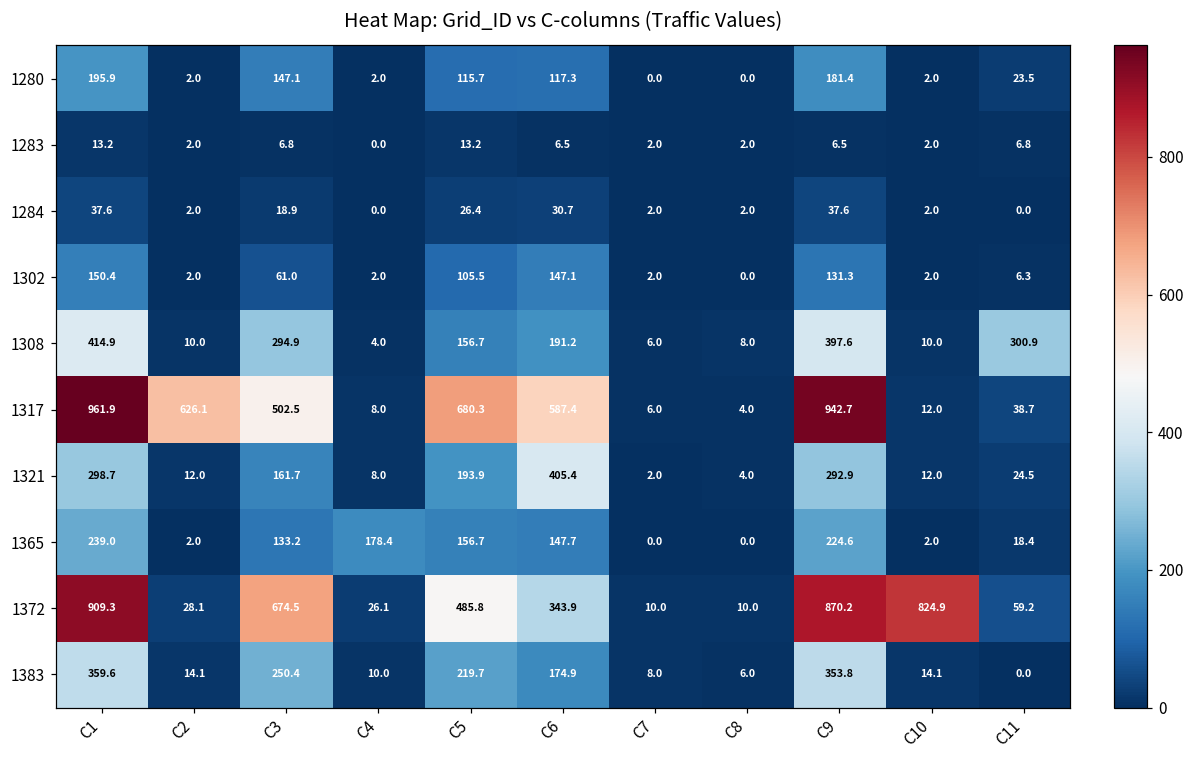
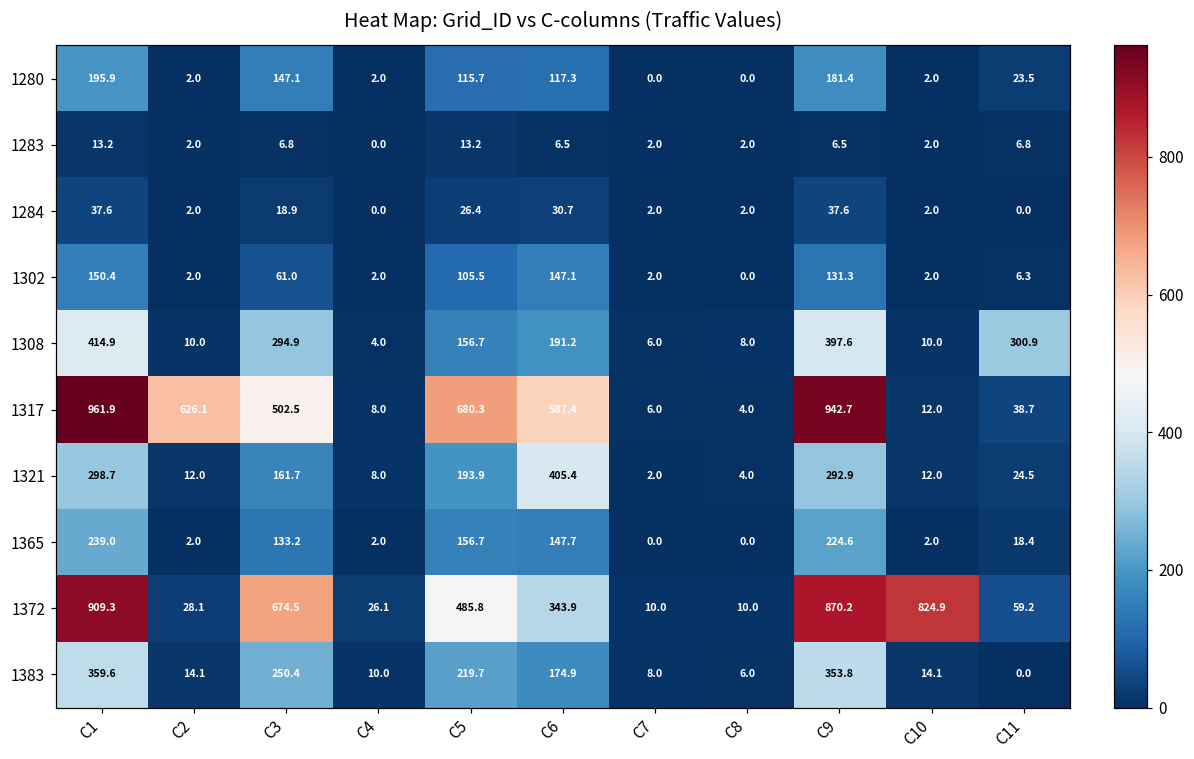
  {
    "1280": {
      "C1": 195.9,
      "C2": 2.0,
      "C3": 147.1,
      "C4": 2.0,
      "C5": 115.7,
      "C6": 117.3,
      "C7": 0.0,
      "C8": 0.0,
      "C9": 181.4,
      "C10": 2.0,
      "C11": 23.5
    },
    "1283": {
      "C1": 13.2,
      "C2": 2.0,
      "C3": 6.8,
      "C4": 0.0,
      "C5": 13.2,
      "C6": 6.5,
      "C7": 2.0,
      "C8": 2.0,
      "C9": 6.5,
      "C10": 2.0,
      "C11": 6.8
    },
    "1284": {
      "C1": 37.6,
      "C2": 2.0,
      "C3": 18.9,
      "C4": 0.0,
      "C5": 26.4,
      "C6": 30.7,
      "C7": 2.0,
      "C8": 2.0,
      "C9": 37.6,
      "C10": 2.0,
      "C11": 0.0
    },
    "1302": {
      "C1": 150.4,
      "C2": 2.0,
      "C3": 61.0,
      "C4": 2.0,
      "C5": 105.5,
      "C6": 147.1,
      "C7": 2.0,
      "C8": 0.0,
      "C9": 131.3,
      "C10": 2.0,
      "C11": 6.3
    },
    "1308": {
      "C1": 414.9,
      "C2": 10.0,
      "C3": 294.9,
      "C4": 4.0,
      "C5": 156.7,
      "C6": 191.2,
      "C7": 6.0,
      "C8": 8.0,
      "C9": 397.6,
      "C10": 10.0,
      "C11": 300.9
    },
    "1317": {
      "C1": 961.9,
      "C2": 626.1,
      "C3": 502.5,
      "C4": 8.0,
      "C5": 680.3,
      "C6": 587.4,
      "C7": 6.0,
      "C8": 4.0,
      "C9": 942.7,
      "C10": 12.0,
      "C11": 38.7
    },
    "1321": {
      "C1": 298.7,
      "C2": 12.0,
      "C3": 161.7,
      "C4": 8.0,
      "C5": 193.9,
      "C6": 405.4,
      "C7": 2.0,
      "C8": 4.0,
      "C9": 292.9,
      "C10": 12.0,
      "C11": 24.5
    },
    "1365": {
      "C1": 239.0,
      "C2": 2.0,
      "C3": 133.2,
-     "C4": 178.4,
+     "C4": 2.0,
      "C5": 156.7,
      "C6": 147.7,
      "C7": 0.0,
      "C8": 0.0,
      "C9": 224.6,
      "C10": 2.0,
      "C11": 18.4
    },
    "1372": {
      "C1": 909.3,
      "C2": 28.1,
      "C3": 674.5,
      "C4": 26.1,
      "C5": 485.8,
      "C6": 343.9,
      "C7": 10.0,
      "C8": 10.0,
      "C9": 870.2,
      "C10": 824.9,
      "C11": 59.2
    },
    "1383": {
      "C1": 359.6,
      "C2": 14.1,
      "C3": 250.4,
      "C4": 10.0,
      "C5": 219.7,
      "C6": 174.9,
      "C7": 8.0,
      "C8": 6.0,
      "C9": 353.8,
      "C10": 14.1,
      "C11": 0.0
    }
  }
